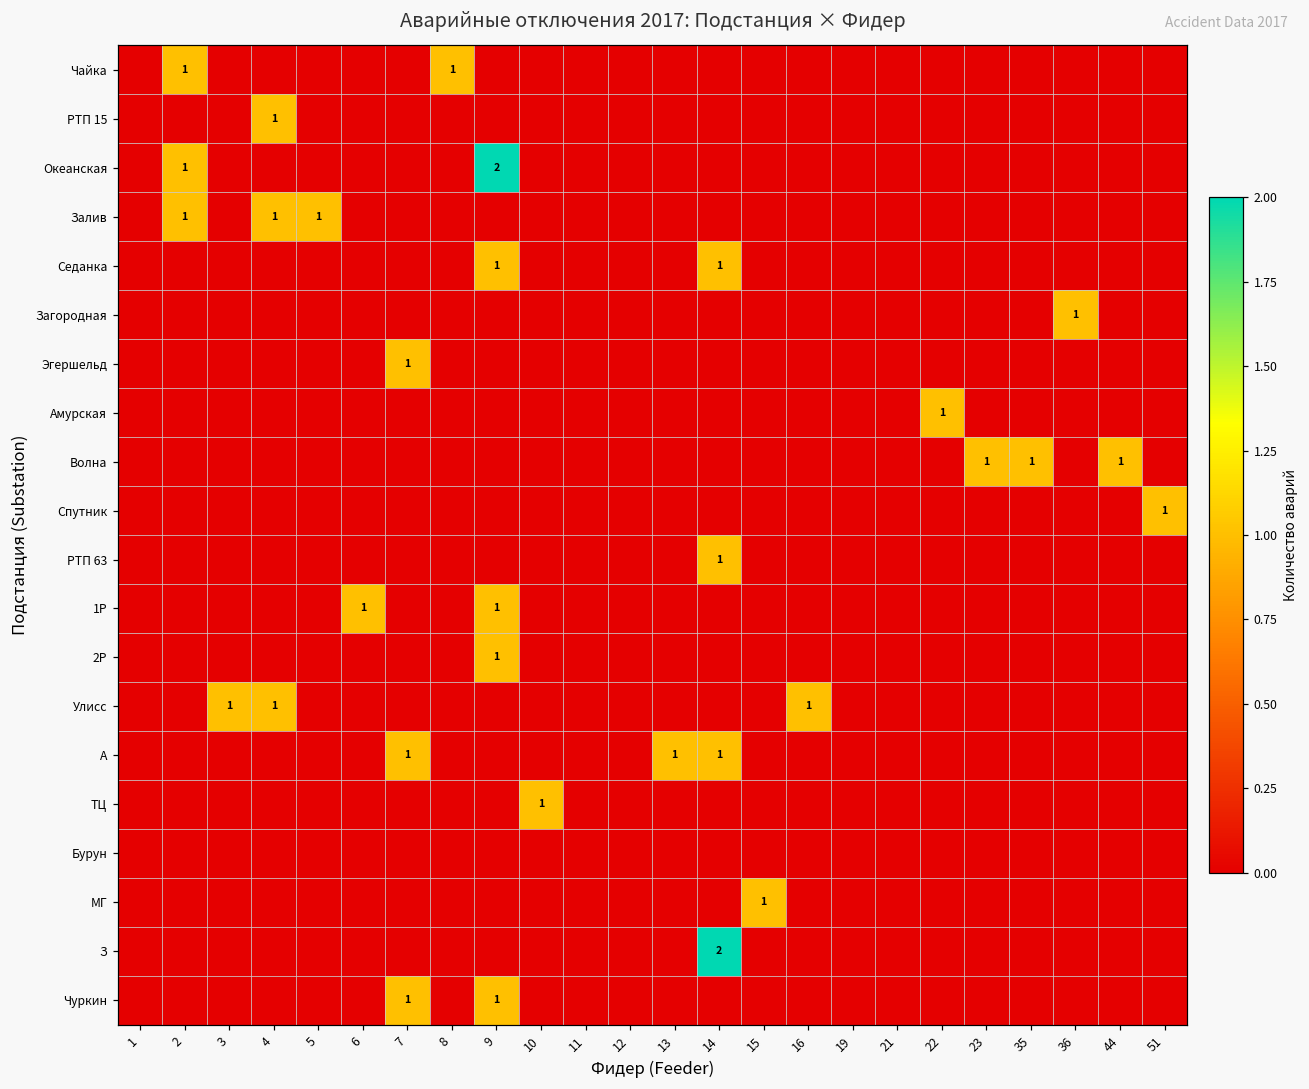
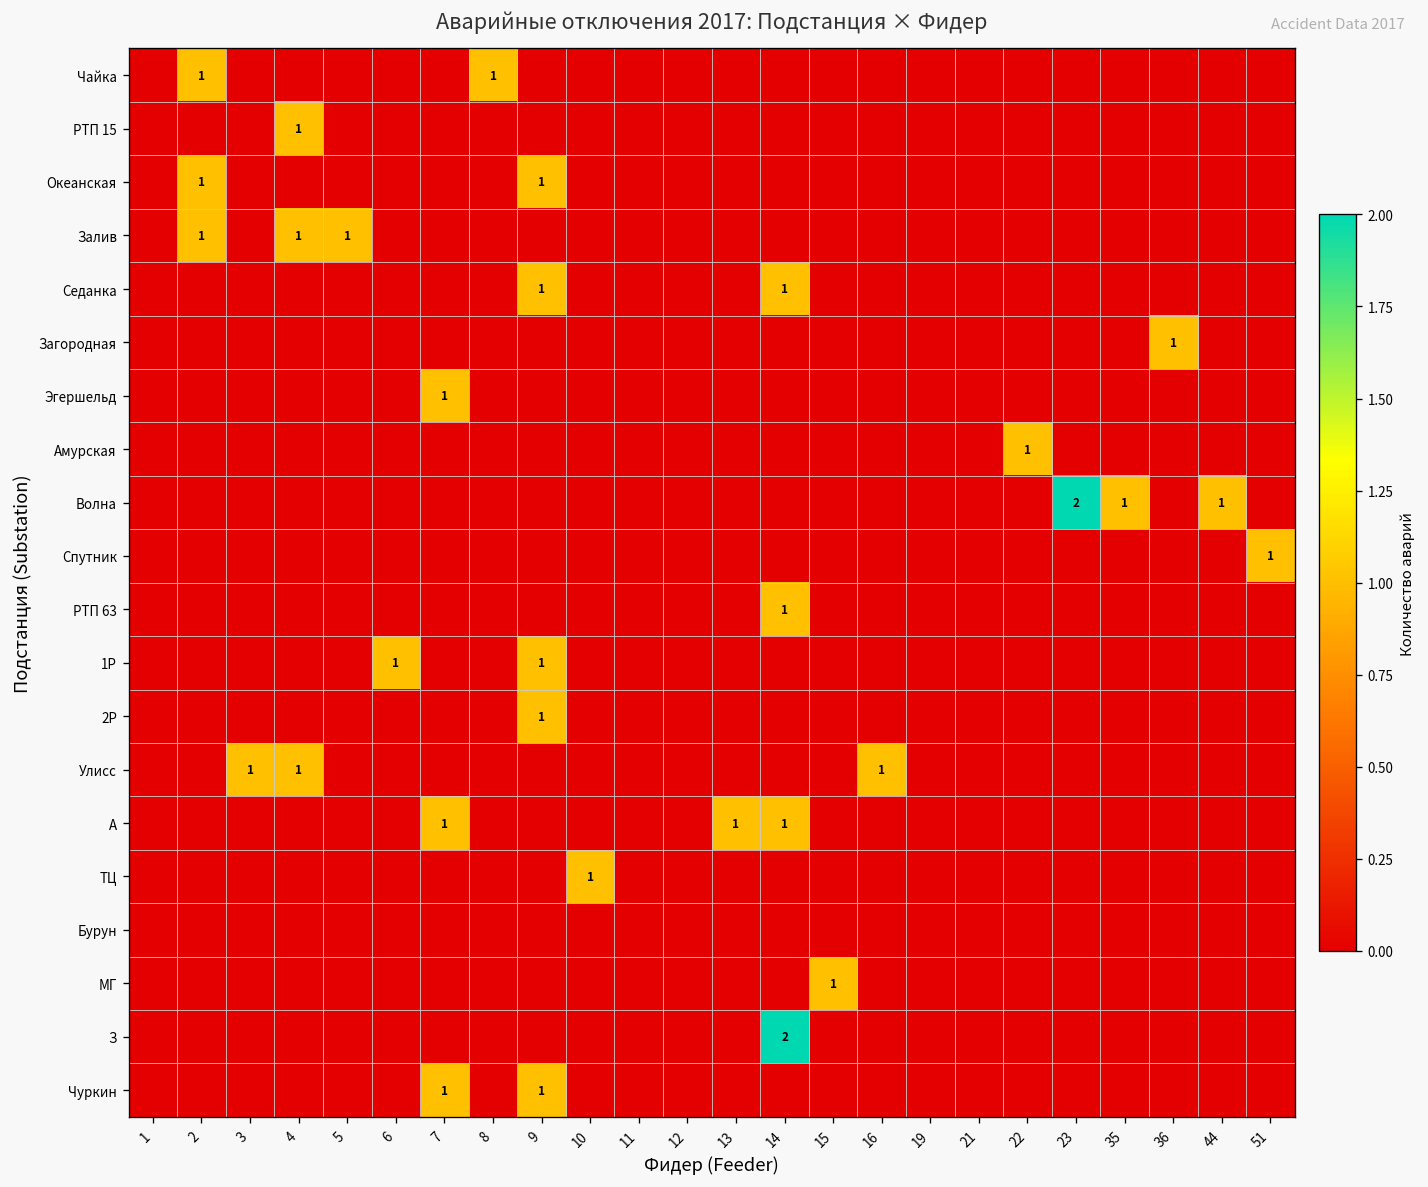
  {
    "Чайка": {
      "2": 1,
      "8": 1
    },
    "РТП 15": {
      "4": 1
    },
    "Океанская": {
      "2": 1,
-     "9": 2
+     "9": 1
    },
    "Залив": {
      "2": 1,
      "4": 1,
      "5": 1
    },
    "Седанка": {
      "9": 1,
      "14": 1
    },
    "Загородная": {
      "36": 1
    },
    "Эгершельд": {
      "7": 1
    },
    "Амурская": {
      "22": 1
    },
    "Волна": {
-     "23": 1,
+     "23": 2,
      "35": 1,
      "44": 1
    },
    "Спутник": {
      "51": 1
    },
    "РТП 63": {
      "14": 1
    },
    "1Р": {
      "6": 1,
      "9": 1
    },
    "2Р": {
      "9": 1
    },
    "Улисс": {
      "3": 1,
      "4": 1,
      "16": 1
    },
    "А": {
      "7": 1,
      "13": 1,
      "14": 1
    },
    "ТЦ": {
      "10": 1
    },
    "МГ": {
      "15": 1
    },
    "З": {
      "14": 2
    },
    "Чуркин": {
      "7": 1,
      "9": 1
    }
  }
